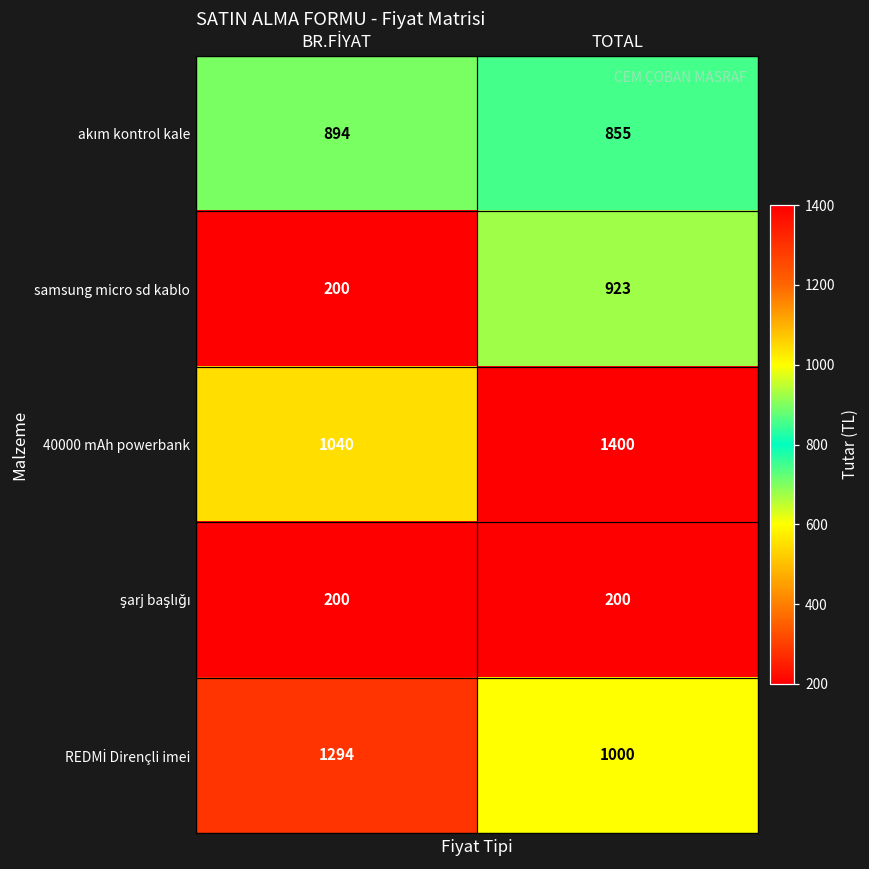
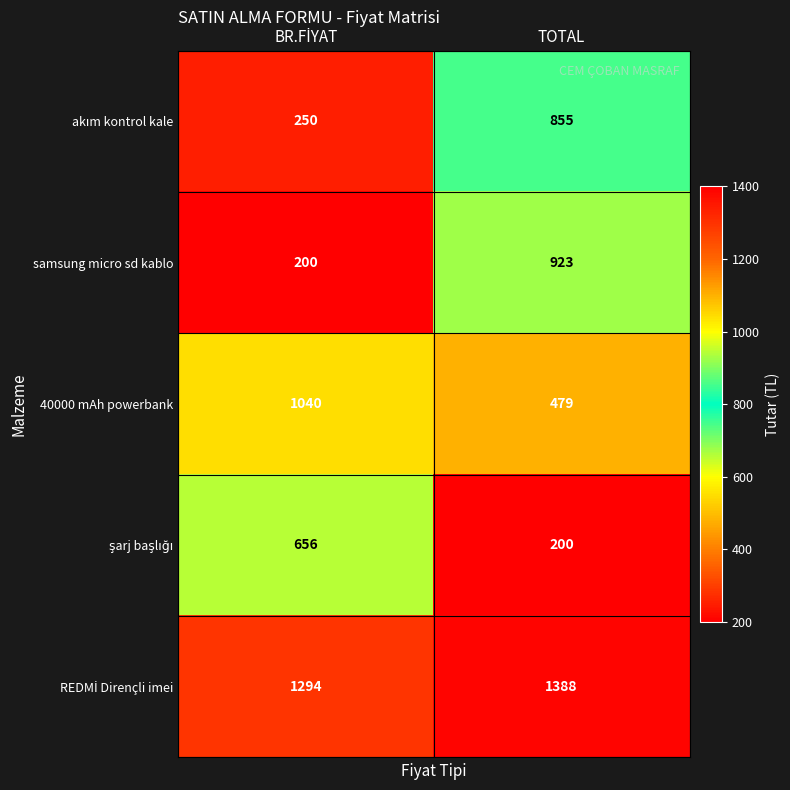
  {
    "akım kontrol kale": {
-     "BR.FİYAT": 894
+     "BR.FİYAT": 250
    },
    "samsung micro sd kablo": {
      "BR.FİYAT": 200,
      "TOTAL": 923
    },
    "40000 mAh powerbank": {
      "BR.FİYAT": 1040,
-     "TOTAL": 1400
+     "TOTAL": 479
    },
    "şarj başlığı": {
-     "BR.FİYAT": 200,
+     "BR.FİYAT": 656,
      "TOTAL": 200
    },
    "REDMİ Dirençli imei": {
      "BR.FİYAT": 1294,
-     "TOTAL": 1000
+     "TOTAL": 1388
    }
  }
